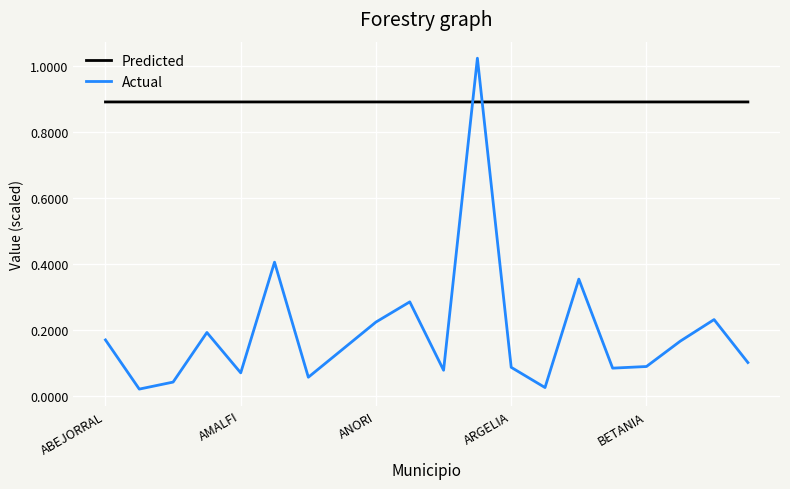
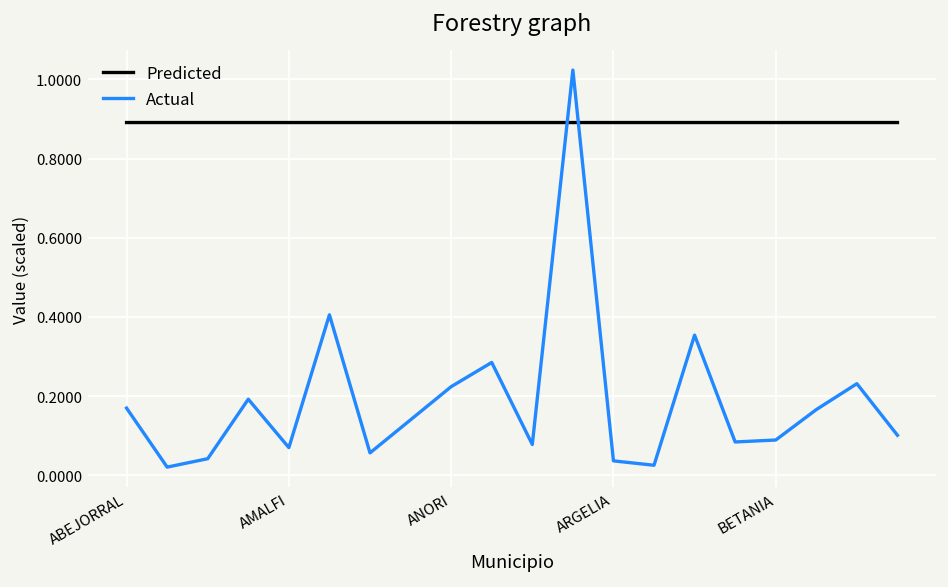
  {
    "Predicted": {
      "ABEJORRAL": 0.89,
      "AMALFI": 0.89,
      "ANORI": 0.89,
      "ARGELIA": 0.89,
      "BETANIA": 0.89
    },
    "Actual": {
      "ABEJORRAL": 0.17,
      "AMALFI": 0.07,
      "ANORI": 0.22,
-     "ARGELIA": 0.09,
+     "ARGELIA": 0.04,
      "BETANIA": 0.09
    }
  }
